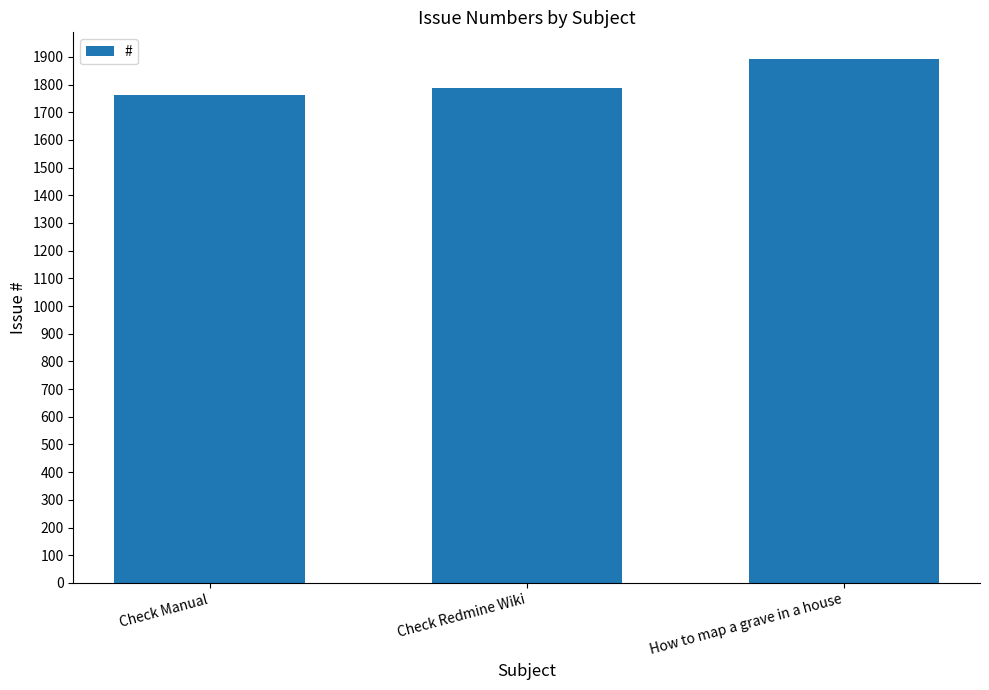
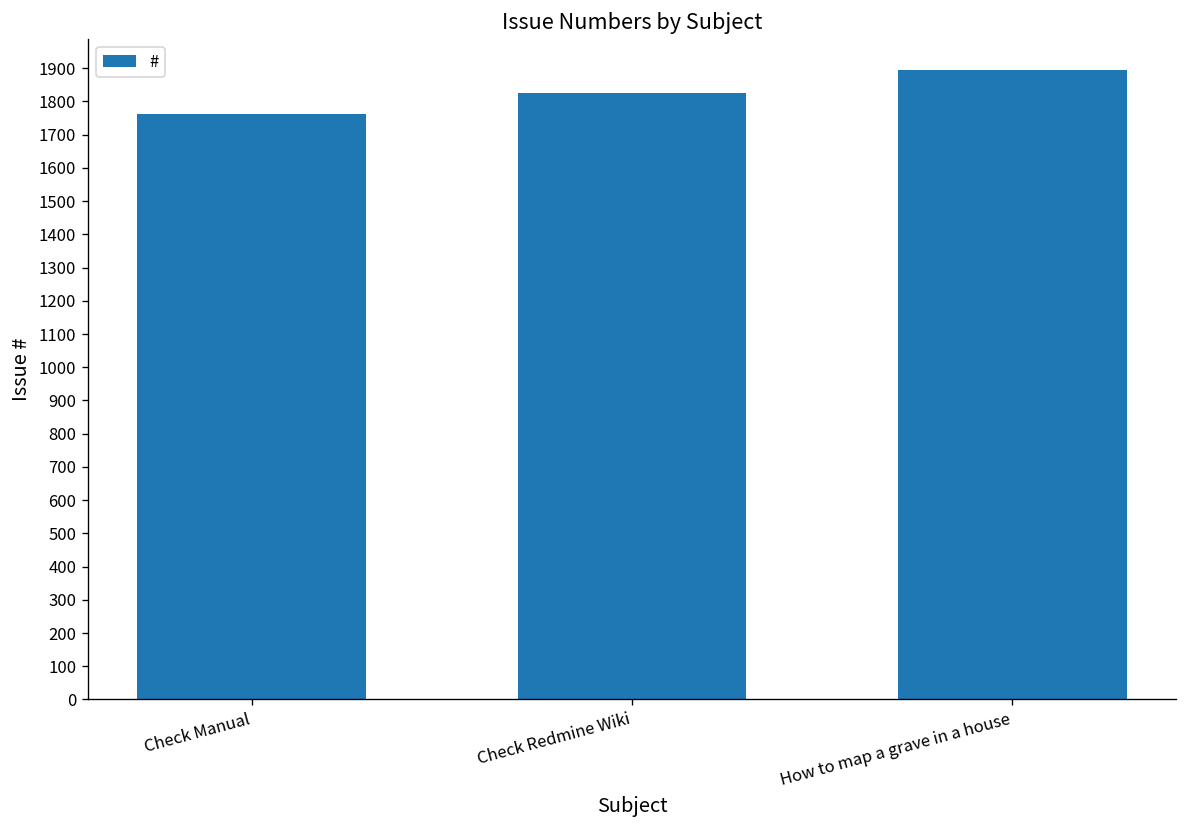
  {
    "Check Manual": 1760,
-   "Check Redmine Wiki": 1790,
+   "Check Redmine Wiki": 1830,
    "How to map a grave in a house": 1890
  }
